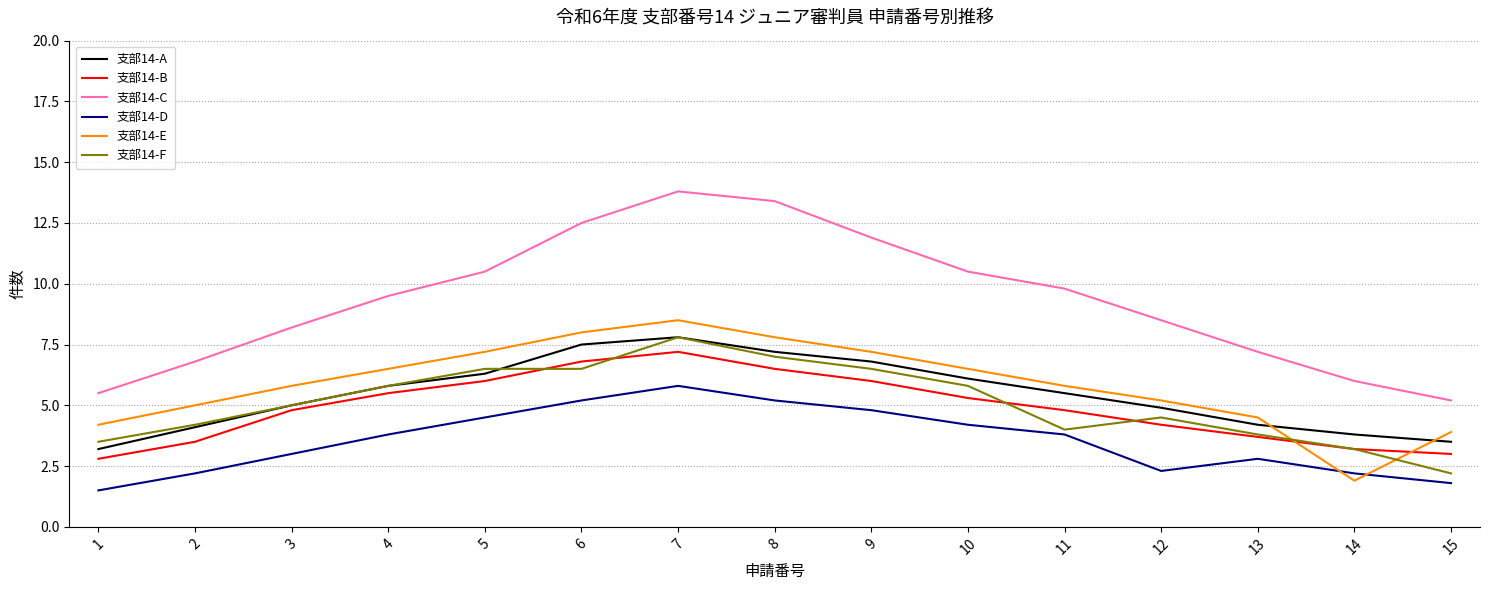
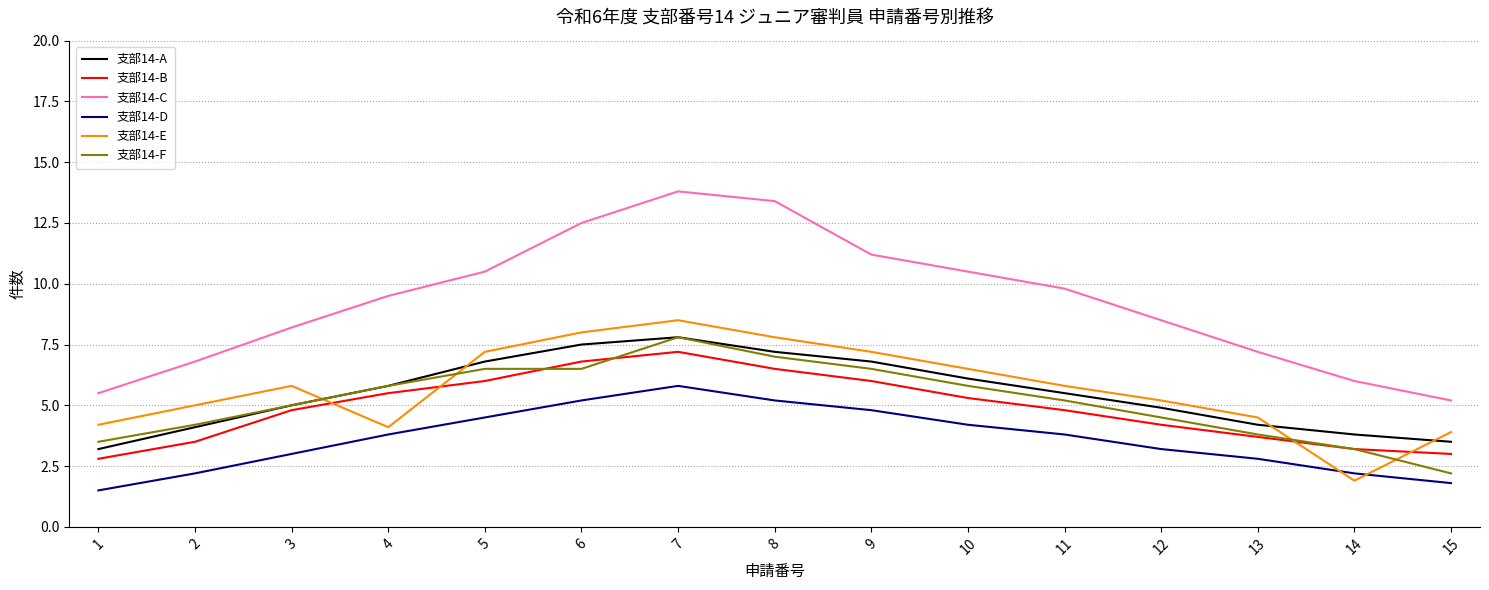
  {
    "支部14-A": {
      "1": 3.2,
-     "5": 6.3,
+     "5": 6.8,
      "6": 7.5,
      "8": 7.2,
      "9": 6.8,
      "10": 6.1,
      "11": 5.5,
      "12": 4.9,
      "13": 4.2,
      "14": 3.8,
      "15": 3.5
    },
    "支部14-B": {
      "1": 2.8,
      "2": 3.5,
      "3": 4.8,
      "4": 5.5,
      "5": 6.0,
      "6": 6.8,
      "7": 7.2,
      "8": 6.5,
      "9": 6.0,
      "10": 5.3,
      "11": 4.8,
      "12": 4.2,
      "15": 3.0
    },
    "支部14-C": {
      "1": 5.5,
      "2": 6.8,
      "3": 8.2,
      "4": 9.5,
      "5": 10.5,
      "6": 12.5,
      "7": 13.8,
      "8": 13.4,
-     "9": 11.9,
+     "9": 11.2,
      "10": 10.5,
      "11": 9.8,
      "12": 8.5,
      "13": 7.2,
      "14": 6.0,
      "15": 5.2
    },
    "支部14-D": {
      "1": 1.5,
      "2": 2.2,
      "3": 3.0,
      "4": 3.8,
      "5": 4.5,
      "6": 5.2,
      "7": 5.8,
      "8": 5.2,
      "9": 4.8,
      "10": 4.2,
      "11": 3.8,
-     "12": 2.3,
+     "12": 3.2,
      "13": 2.8,
      "14": 2.2,
      "15": 1.8
    },
    "支部14-E": {
      "1": 4.2,
      "2": 5.0,
      "3": 5.8,
-     "4": 6.5,
+     "4": 4.1,
      "5": 7.2,
      "6": 8.0,
      "7": 8.5,
      "8": 7.8,
      "9": 7.2,
      "10": 6.5,
      "11": 5.8,
      "12": 5.2,
      "13": 4.5,
      "14": 1.9,
      "15": 3.9
    },
    "支部14-F": {
      "1": 3.5,
      "5": 6.5,
      "6": 6.5,
      "8": 7.0,
      "9": 6.5,
      "10": 5.8,
-     "11": 4.0,
+     "11": 5.2,
      "12": 4.5,
      "15": 2.2
    }
  }
